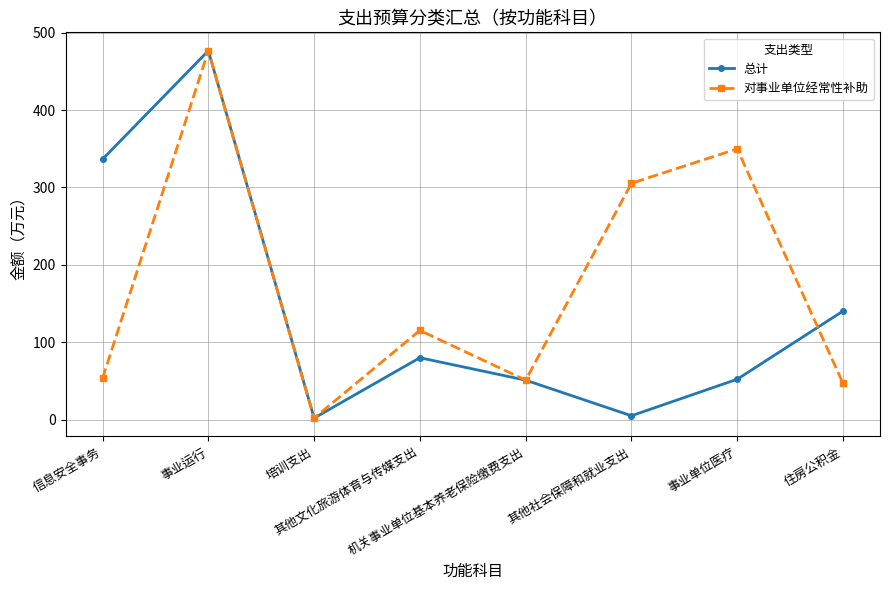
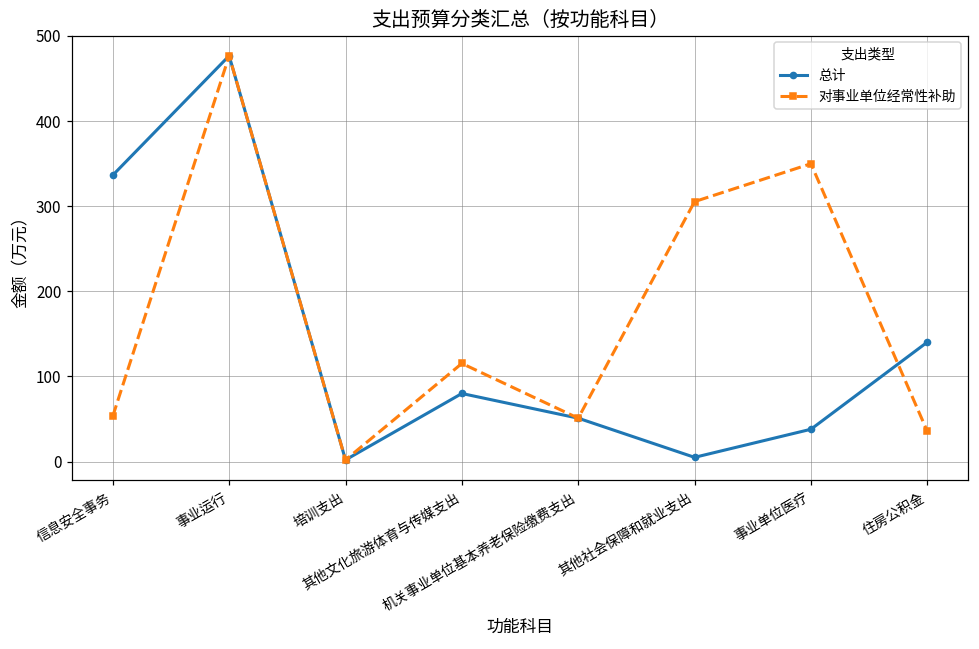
  {
    "总计": {
      "信息安全事务": 340,
      "其他文化旅游体育与传媒支出": 80,
      "其他社会保障和就业支出": 10,
-     "事业单位医疗": 50,
+     "事业单位医疗": 40,
      "住房公积金": 140
    },
    "对事业单位经常性补助": {
      "信息安全事务": 50,
      "其他文化旅游体育与传媒支出": 120,
      "其他社会保障和就业支出": 310,
      "事业单位医疗": 350,
-     "住房公积金": 50
+     "住房公积金": 40
    }
  }
